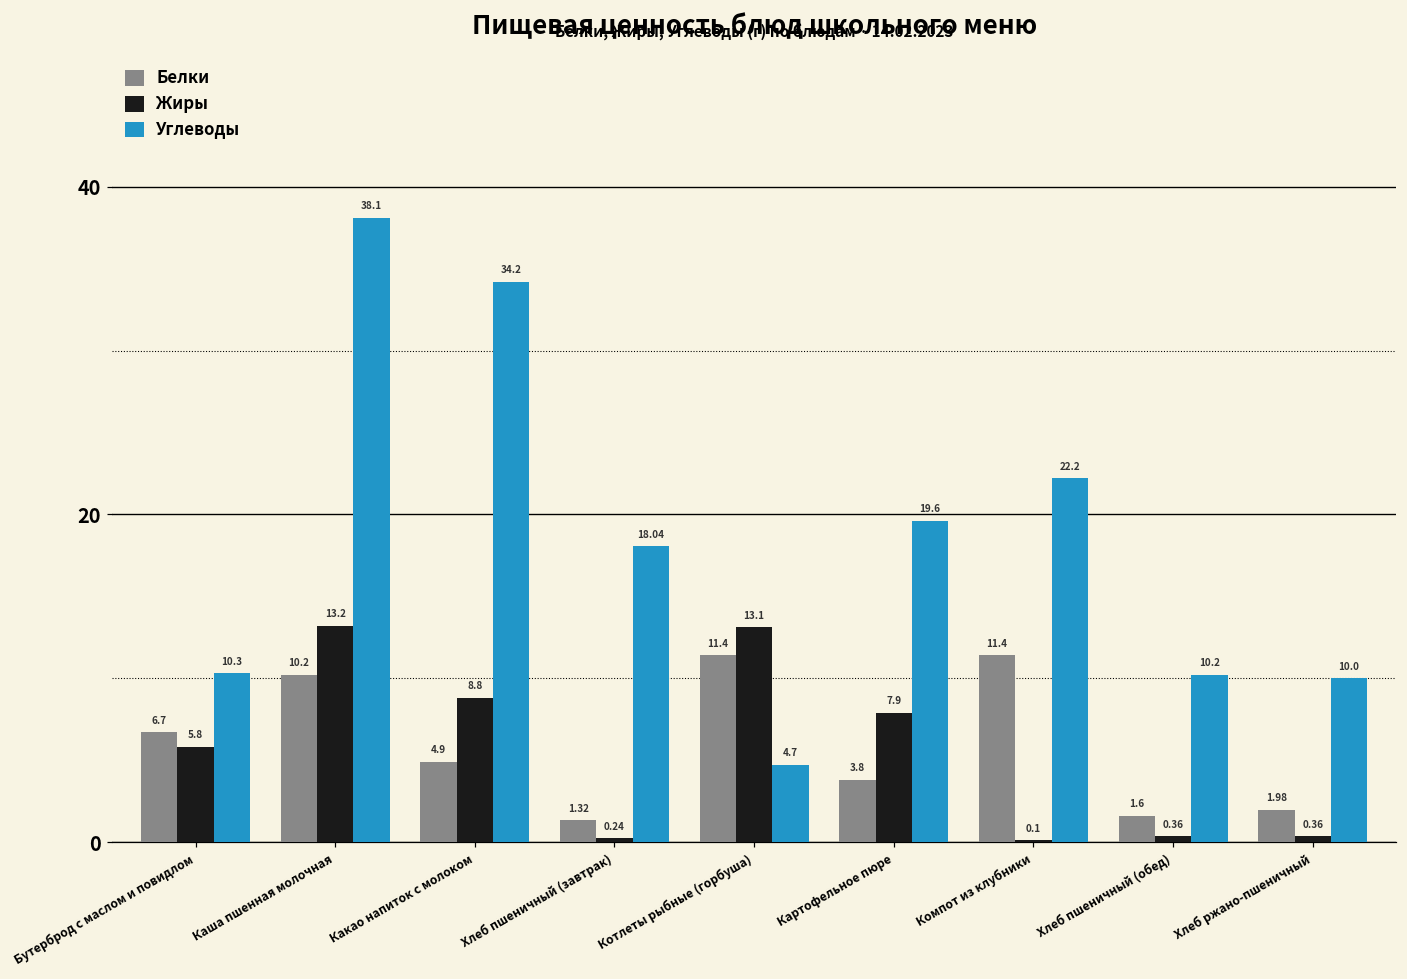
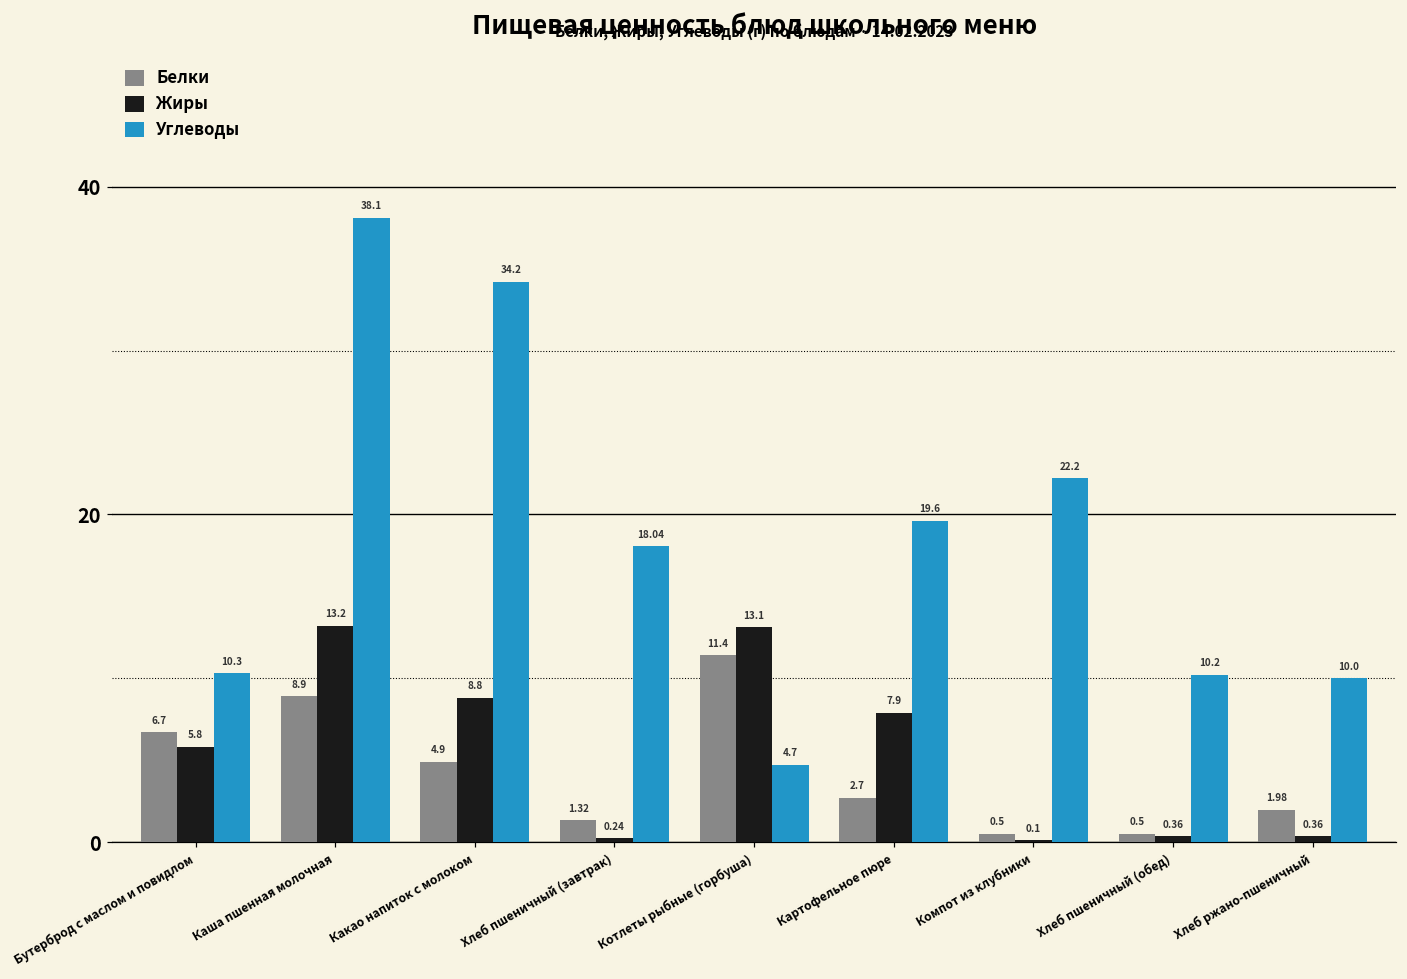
  {
    "Белки": {
      "Бутерброд с маслом и повидлом": 6.7,
-     "Каша пшенная молочная": 10.2,
+     "Каша пшенная молочная": 8.9,
      "Какао напиток с молоком": 4.9,
      "Хлеб пшеничный (завтрак)": 1.32,
      "Котлеты рыбные (горбуша)": 11.4,
-     "Картофельное пюре": 3.8,
-     "Компот из клубники": 11.4,
-     "Хлеб пшеничный (обед)": 1.6,
+     "Картофельное пюре": 2.7,
+     "Компот из клубники": 0.5,
+     "Хлеб пшеничный (обед)": 0.5,
      "Хлеб ржано-пшеничный": 1.98
    },
    "Жиры": {
      "Бутерброд с маслом и повидлом": 5.8,
      "Каша пшенная молочная": 13.2,
      "Какао напиток с молоком": 8.8,
      "Хлеб пшеничный (завтрак)": 0.24,
      "Котлеты рыбные (горбуша)": 13.1,
      "Картофельное пюре": 7.9,
      "Компот из клубники": 0.1,
      "Хлеб пшеничный (обед)": 0.36,
      "Хлеб ржано-пшеничный": 0.36
    },
    "Углеводы": {
      "Бутерброд с маслом и повидлом": 10.3,
      "Каша пшенная молочная": 38.1,
      "Какао напиток с молоком": 34.2,
      "Хлеб пшеничный (завтрак)": 18.04,
      "Котлеты рыбные (горбуша)": 4.7,
      "Картофельное пюре": 19.6,
      "Компот из клубники": 22.2,
      "Хлеб пшеничный (обед)": 10.2,
      "Хлеб ржано-пшеничный": 10.0
    }
  }
